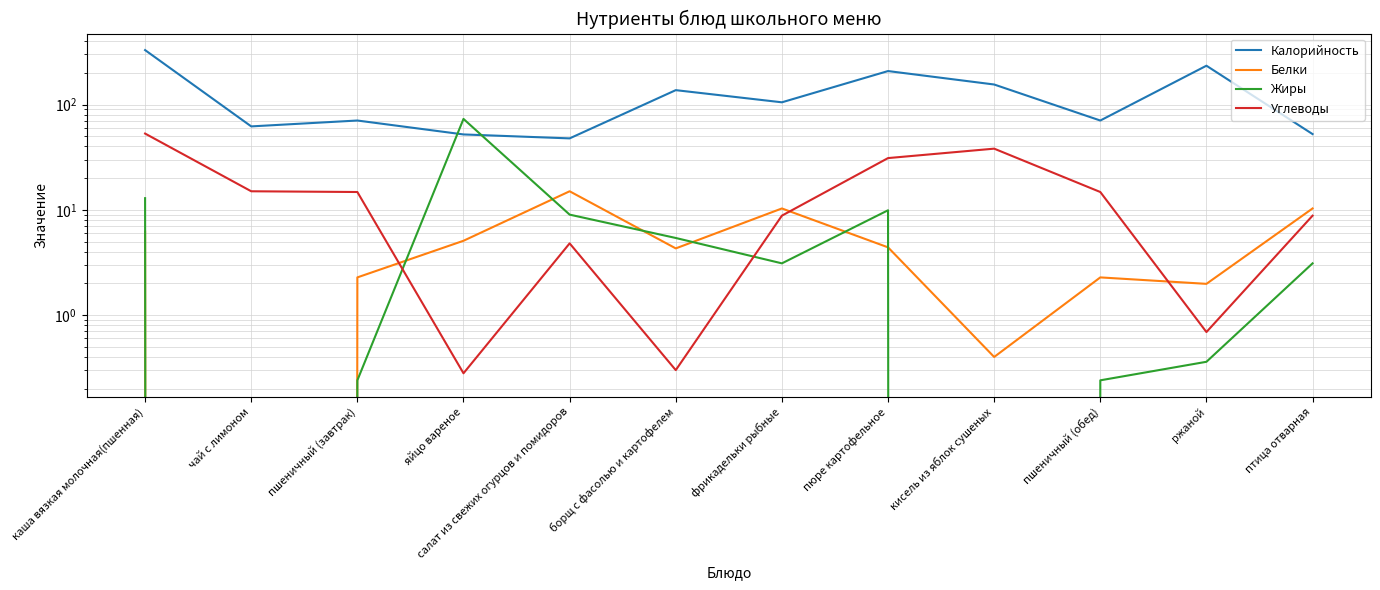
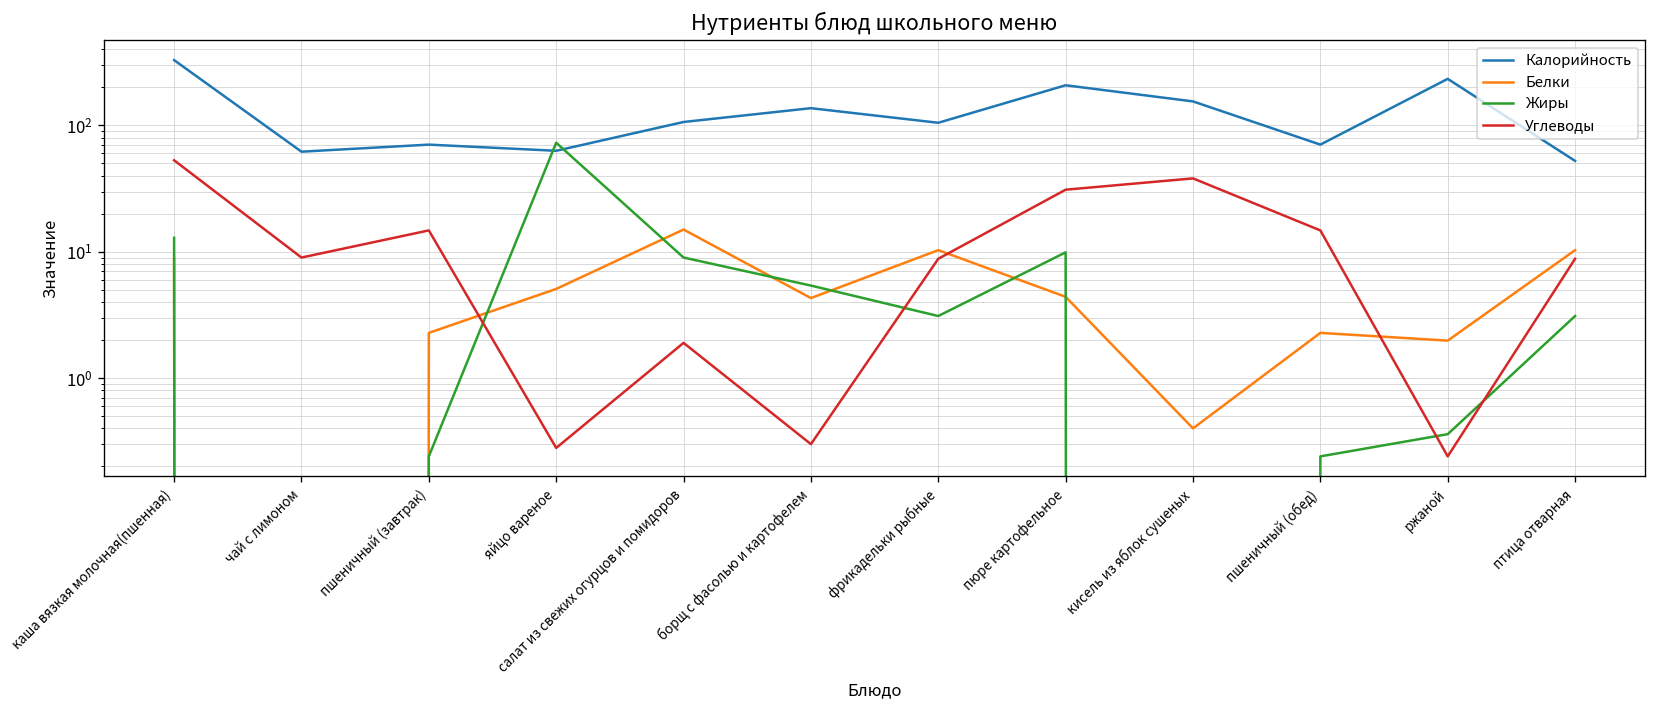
  {
    "Калорийность": {
      "каша вязкая молочная(пшенная)": 330,
      "чай с лимоном": 60,
      "пшеничный (завтрак)": 70,
-     "яйцо вареное": 50,
-     "салат из свежих огурцов и помидоров": 50,
+     "яйцо вареное": 60,
+     "салат из свежих огурцов и помидоров": 110,
      "борщ с фасолью и картофелем": 140,
      "фрикадельки рыбные": 110,
      "пюре картофельное": 210,
      "кисель из яблок сушеных": 160,
      "пшеничный (обед)": 70,
      "ржаной": 230,
      "птица отварная": 50
    },
    "Белки": {
-     "каша вязкая молочная(пшенная)": 6,
+     "каша вязкая молочная(пшенная)": 9,
      "пшеничный (завтрак)": 2.3,
      "яйцо вареное": 5,
      "салат из свежих огурцов и помидоров": 15,
      "борщ с фасолью и картофелем": 4.3,
      "фрикадельки рыбные": 10,
      "пюре картофельное": 4.4,
      "кисель из яблок сушеных": 0.40,
      "пшеничный (обед)": 2.3,
      "ржаной": 2,
      "птица отварная": 10
    },
    "Жиры": {
      "каша вязкая молочная(пшенная)": 13,
      "пшеничный (завтрак)": 0.24,
      "яйцо вареное": 70,
      "салат из свежих огурцов и помидоров": 9,
      "борщ с фасолью и картофелем": 5,
      "фрикадельки рыбные": 3.1,
      "пюре картофельное": 10,
      "пшеничный (обед)": 0.24,
      "ржаной": 0.36,
      "птица отварная": 3.1
    },
    "Углеводы": {
      "каша вязкая молочная(пшенная)": 50,
-     "чай с лимоном": 15,
+     "чай с лимоном": 9,
      "пшеничный (завтрак)": 15,
      "яйцо вареное": 0.28,
-     "салат из свежих огурцов и помидоров": 5,
+     "салат из свежих огурцов и помидоров": 1.9,
      "борщ с фасолью и картофелем": 0.30,
      "фрикадельки рыбные": 9,
      "пюре картофельное": 31,
      "кисель из яблок сушеных": 38,
      "пшеничный (обед)": 15,
-     "ржаной": 0.7,
+     "ржаной": 0.24,
      "птица отварная": 9
    }
  }
